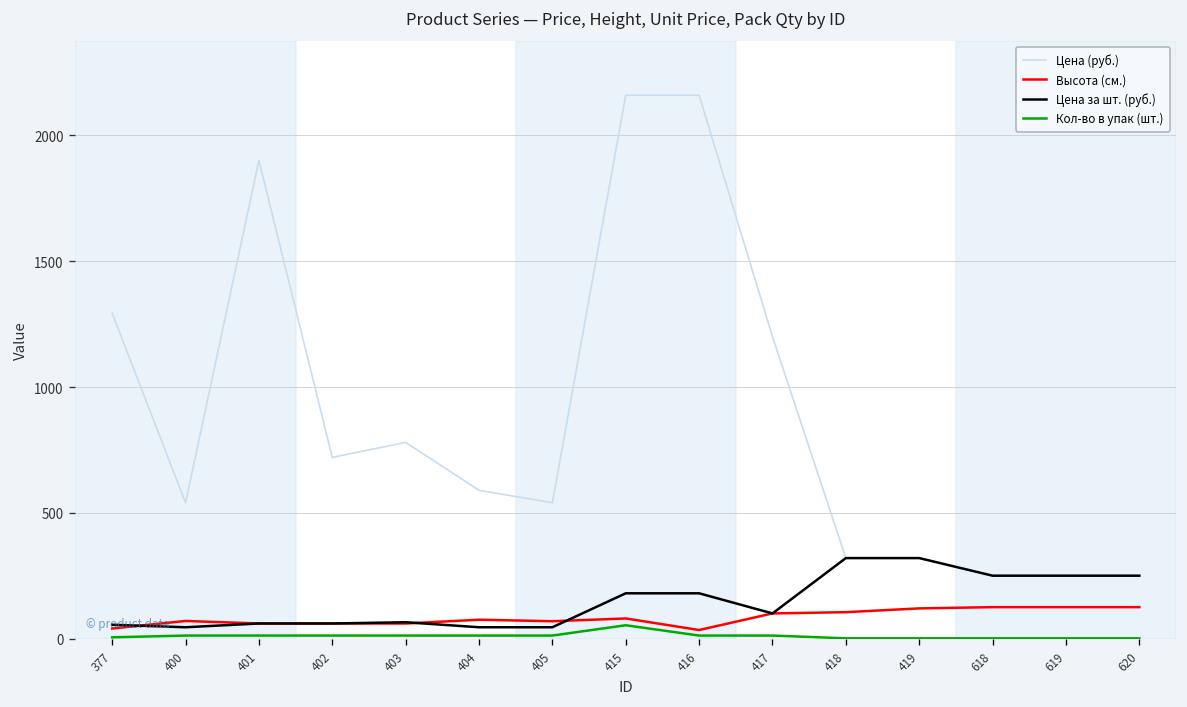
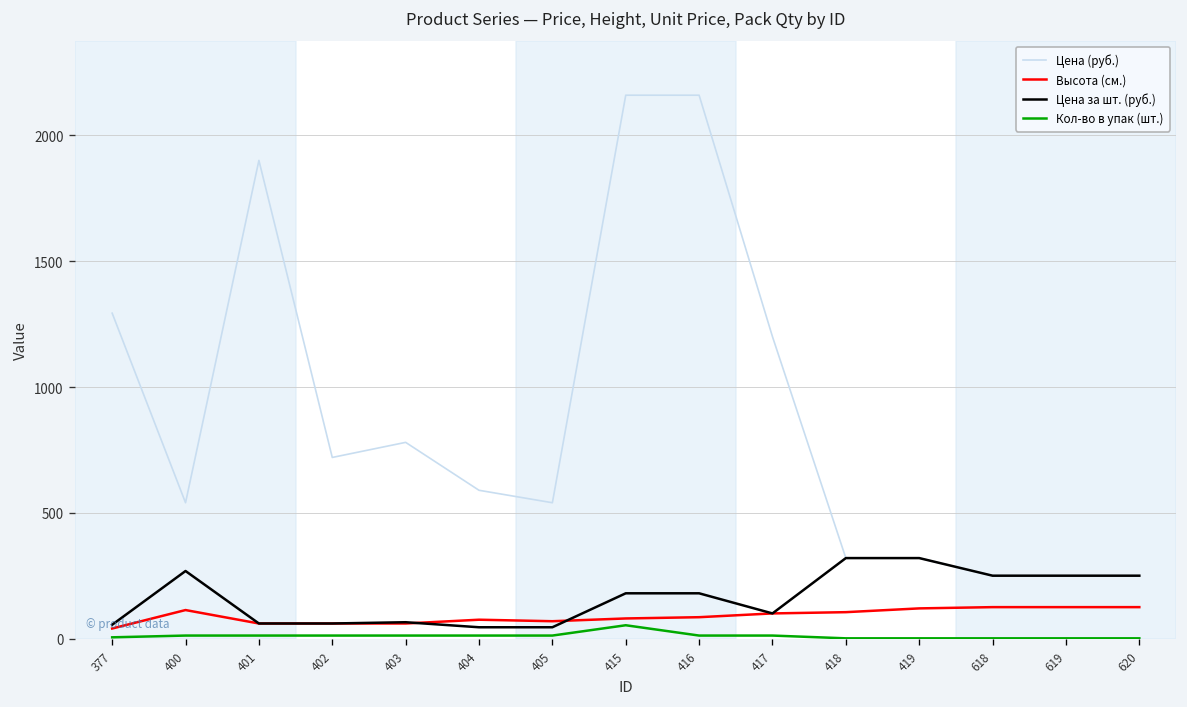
  {
    "Цена (руб.)": {
      "377": 1290,
      "400": 540,
      "401": 1900,
      "402": 720,
      "403": 780,
      "404": 590,
      "405": 540,
      "415": 2160,
      "416": 2160,
      "417": 1200
    },
    "Высота (см.)": {
      "377": 40,
-     "400": 70,
+     "400": 110,
      "404": 80,
      "405": 70,
      "415": 80,
-     "416": 30,
+     "416": 90,
      "418": 110,
      "419": 120,
      "618": 130,
      "619": 130,
      "620": 130
    },
    "Цена за шт. (руб.)": {
      "377": 60,
-     "400": 50,
+     "400": 270,
      "404": 50,
      "405": 50,
      "415": 180,
      "416": 180
    },
    "Кол-во в упак (шт.)": {
      "377": 10,
      "400": 10,
      "401": 10,
      "402": 10,
      "403": 10,
      "404": 10,
      "405": 10,
      "415": 50,
      "416": 10,
      "417": 10,
      "418": 0,
      "419": 0,
      "618": 0,
      "619": 0,
      "620": 0
    }
  }
